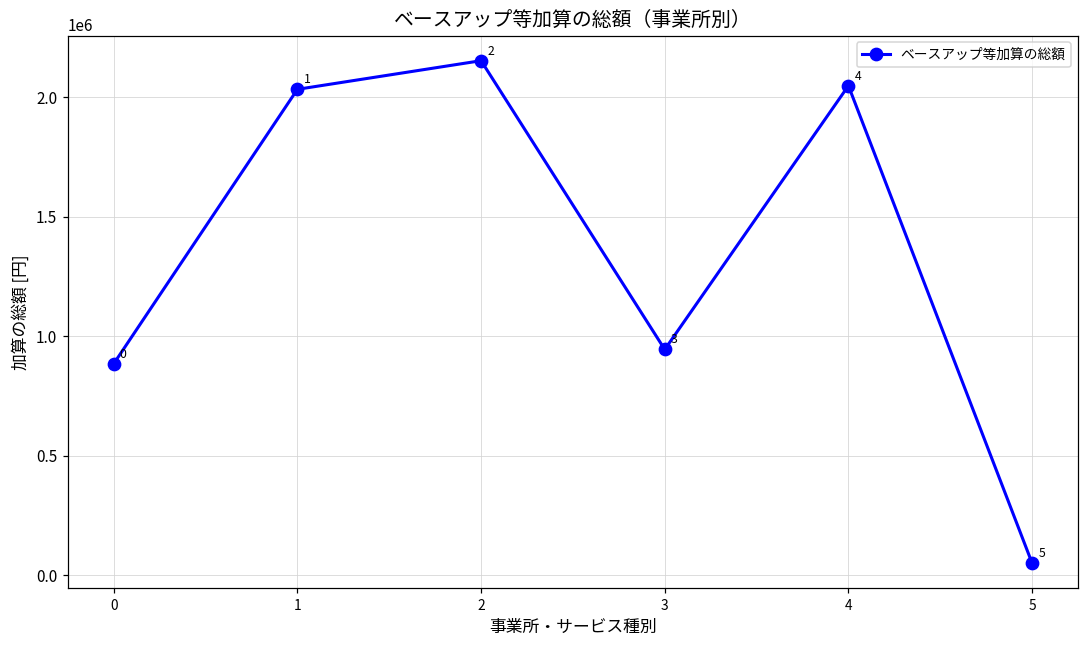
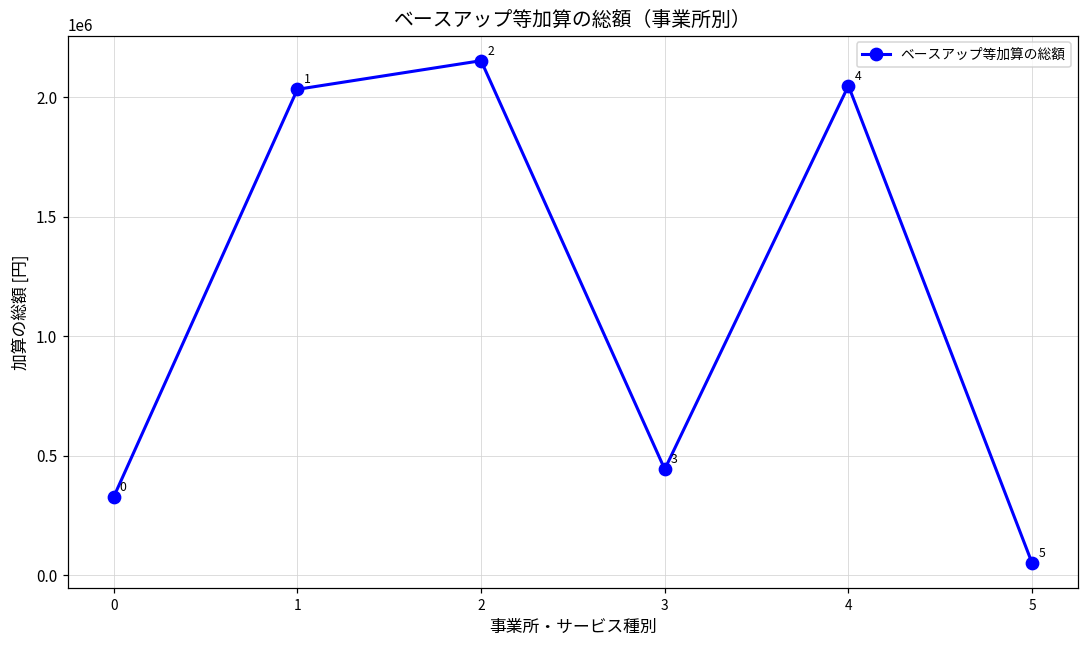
  {
-   "0": 890000,
-   "3": 940000
+   "0": 330000,
+   "3": 440000
  }
